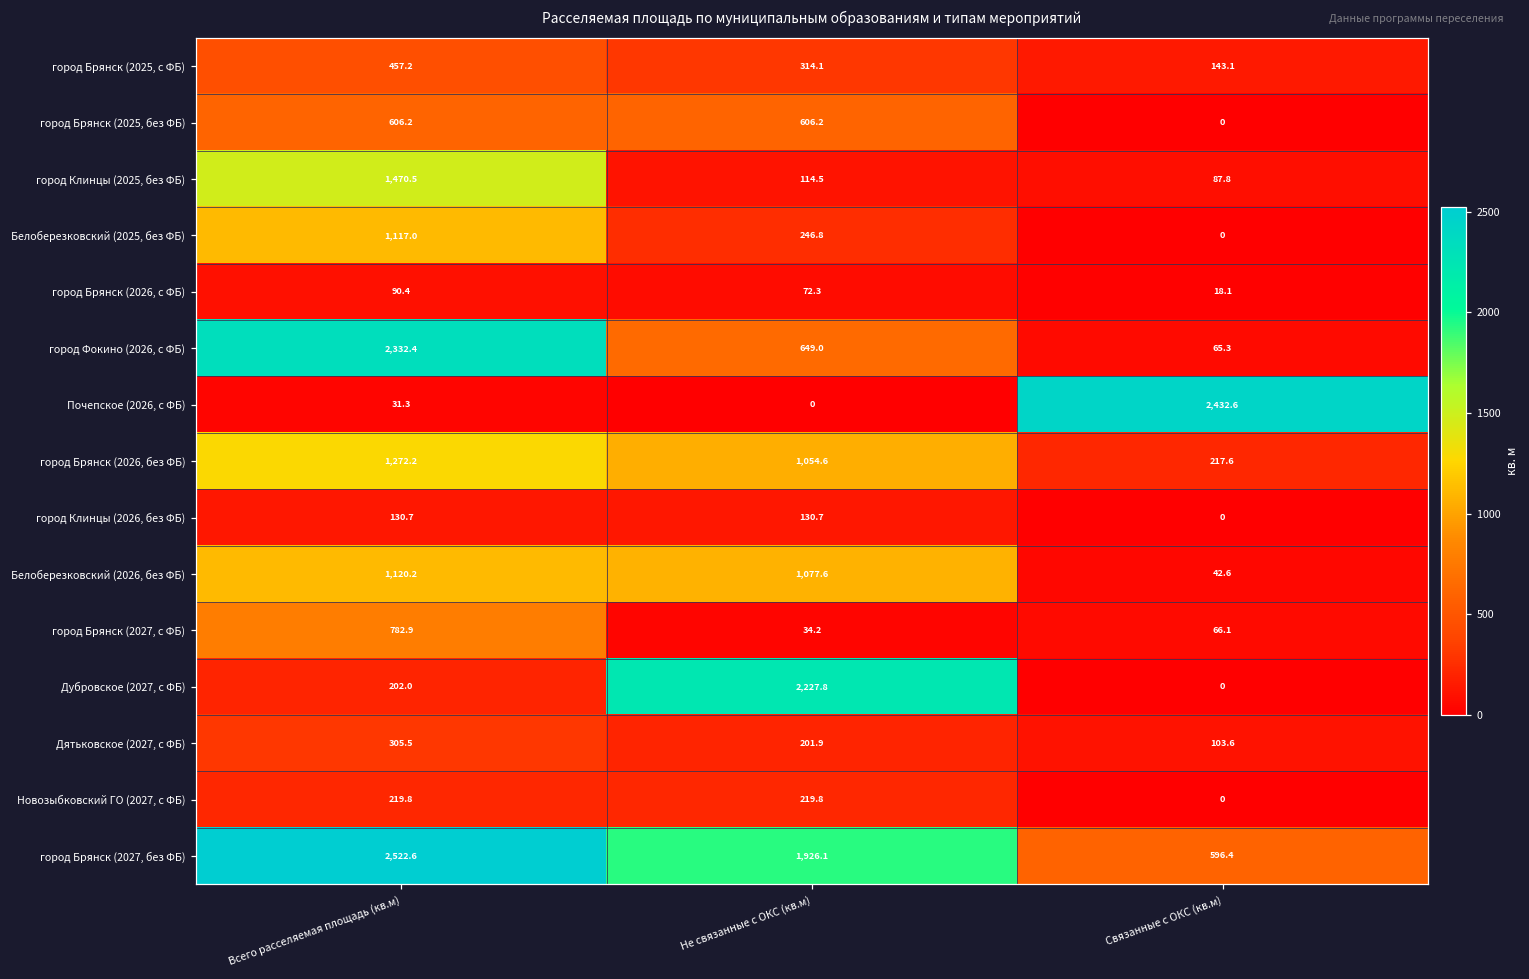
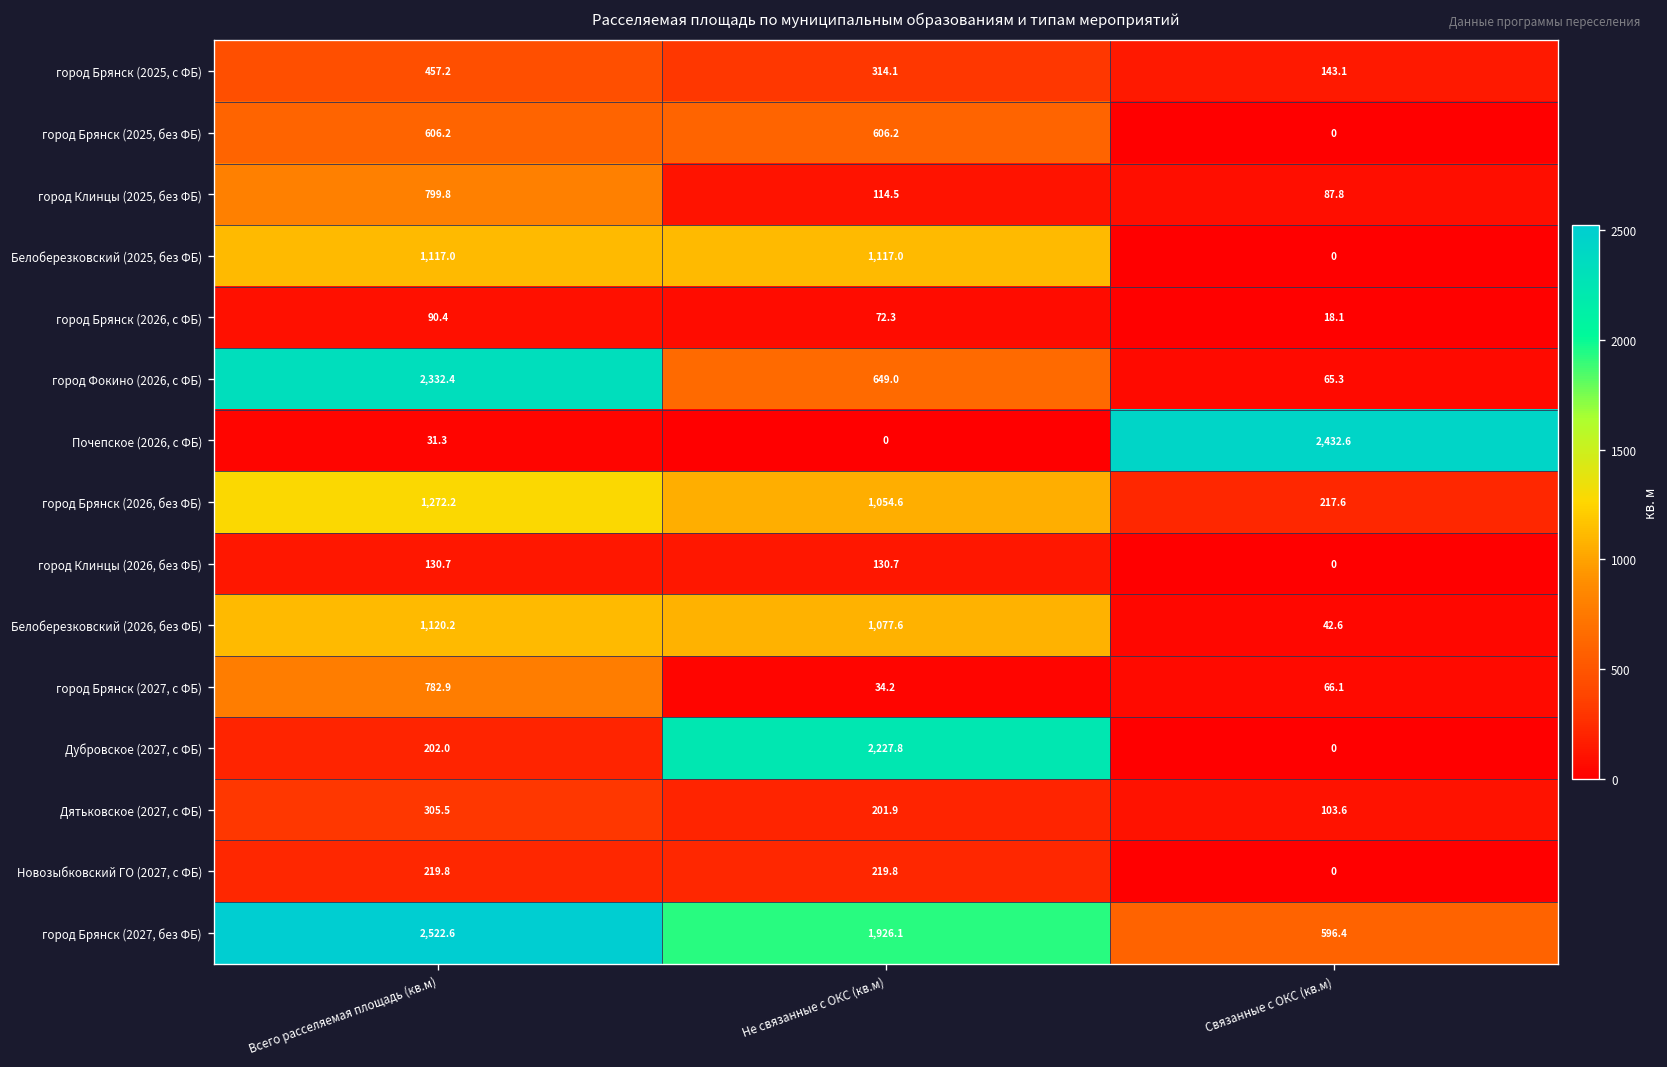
  {
    "город Брянск (2025, с ФБ)": {
      "Всего расселяемая площадь (кв.м)": "457.2",
      "Не связанные с ОКС (кв.м)": "314.1",
      "Связанные с ОКС (кв.м)": "143.1"
    },
    "город Брянск (2025, без ФБ)": {
      "Всего расселяемая площадь (кв.м)": "606.2",
      "Не связанные с ОКС (кв.м)": "606.2",
      "Связанные с ОКС (кв.м)": "0"
    },
    "город Клинцы (2025, без ФБ)": {
-     "Всего расселяемая площадь (кв.м)": "1,470.5",
+     "Всего расселяемая площадь (кв.м)": "799.8",
      "Не связанные с ОКС (кв.м)": "114.5",
      "Связанные с ОКС (кв.м)": "87.8"
    },
    "Белоберезковский (2025, без ФБ)": {
      "Всего расселяемая площадь (кв.м)": "1,117.0",
-     "Не связанные с ОКС (кв.м)": "246.8",
+     "Не связанные с ОКС (кв.м)": "1,117.0",
      "Связанные с ОКС (кв.м)": "0"
    },
    "город Брянск (2026, с ФБ)": {
      "Всего расселяемая площадь (кв.м)": "90.4",
      "Не связанные с ОКС (кв.м)": "72.3",
      "Связанные с ОКС (кв.м)": "18.1"
    },
    "город Фокино (2026, с ФБ)": {
      "Всего расселяемая площадь (кв.м)": "2,332.4",
      "Не связанные с ОКС (кв.м)": "649.0",
      "Связанные с ОКС (кв.м)": "65.3"
    },
    "Почепское (2026, с ФБ)": {
      "Всего расселяемая площадь (кв.м)": "31.3",
      "Не связанные с ОКС (кв.м)": "0",
      "Связанные с ОКС (кв.м)": "2,432.6"
    },
    "город Брянск (2026, без ФБ)": {
      "Всего расселяемая площадь (кв.м)": "1,272.2",
      "Не связанные с ОКС (кв.м)": "1,054.6",
      "Связанные с ОКС (кв.м)": "217.6"
    },
    "город Клинцы (2026, без ФБ)": {
      "Всего расселяемая площадь (кв.м)": "130.7",
      "Не связанные с ОКС (кв.м)": "130.7",
      "Связанные с ОКС (кв.м)": "0"
    },
    "Белоберезковский (2026, без ФБ)": {
      "Всего расселяемая площадь (кв.м)": "1,120.2",
      "Не связанные с ОКС (кв.м)": "1,077.6",
      "Связанные с ОКС (кв.м)": "42.6"
    },
    "город Брянск (2027, с ФБ)": {
      "Всего расселяемая площадь (кв.м)": "782.9",
      "Не связанные с ОКС (кв.м)": "34.2",
      "Связанные с ОКС (кв.м)": "66.1"
    },
    "Дубровское (2027, с ФБ)": {
      "Всего расселяемая площадь (кв.м)": "202.0",
      "Не связанные с ОКС (кв.м)": "2,227.8",
      "Связанные с ОКС (кв.м)": "0"
    },
    "Дятьковское (2027, с ФБ)": {
      "Всего расселяемая площадь (кв.м)": "305.5",
      "Не связанные с ОКС (кв.м)": "201.9",
      "Связанные с ОКС (кв.м)": "103.6"
    },
    "Новозыбковский ГО (2027, с ФБ)": {
      "Всего расселяемая площадь (кв.м)": "219.8",
      "Не связанные с ОКС (кв.м)": "219.8",
      "Связанные с ОКС (кв.м)": "0"
    },
    "город Брянск (2027, без ФБ)": {
      "Всего расселяемая площадь (кв.м)": "2,522.6",
      "Не связанные с ОКС (кв.м)": "1,926.1",
      "Связанные с ОКС (кв.м)": "596.4"
    }
  }
